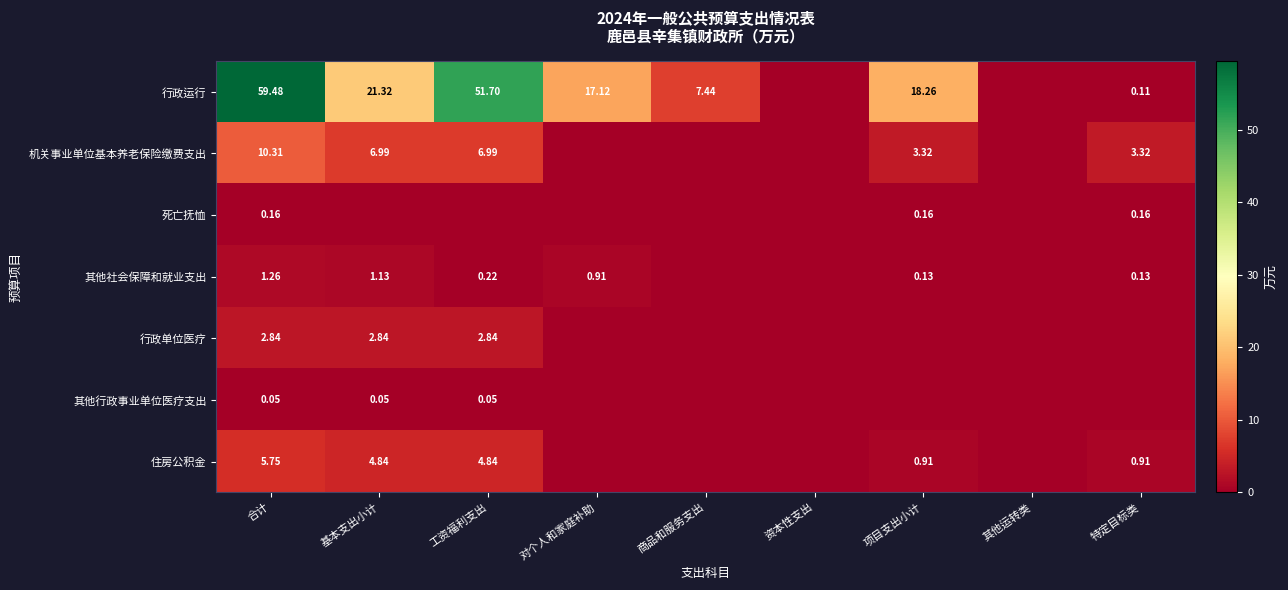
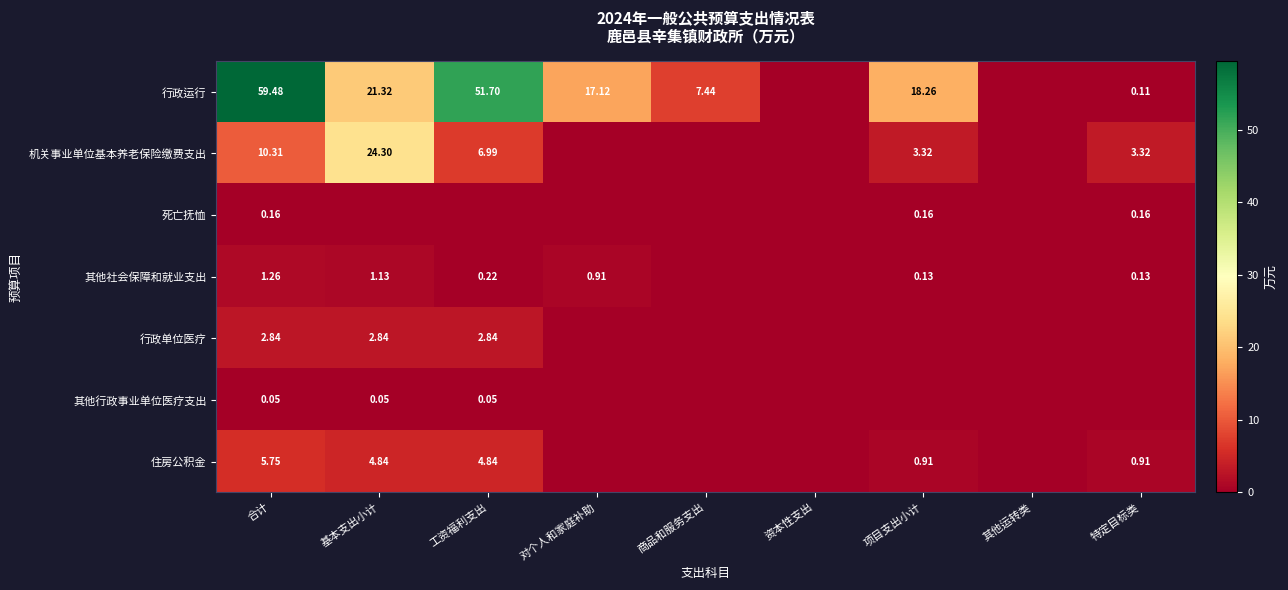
  {
    "行政运行": {
      "合计": 59.48,
      "基本支出小计": 21.32,
      "工资福利支出": 51.70,
      "对个人和家庭补助": 17.12,
      "商品和服务支出": 7.44,
      "项目支出小计": 18.26,
      "特定目标类": 0.11
    },
    "机关事业单位基本养老保险缴费支出": {
      "合计": 10.31,
-     "基本支出小计": 6.99,
+     "基本支出小计": 24.30,
      "工资福利支出": 6.99,
      "项目支出小计": 3.32,
      "特定目标类": 3.32
    },
    "死亡抚恤": {
      "合计": 0.16,
      "项目支出小计": 0.16,
      "特定目标类": 0.16
    },
    "其他社会保障和就业支出": {
      "合计": 1.26,
      "基本支出小计": 1.13,
      "工资福利支出": 0.22,
      "对个人和家庭补助": 0.91,
      "项目支出小计": 0.13,
      "特定目标类": 0.13
    },
    "行政单位医疗": {
      "合计": 2.84,
      "基本支出小计": 2.84,
      "工资福利支出": 2.84
    },
    "其他行政事业单位医疗支出": {
      "合计": 0.05,
      "基本支出小计": 0.05,
      "工资福利支出": 0.05
    },
    "住房公积金": {
      "合计": 5.75,
      "基本支出小计": 4.84,
      "工资福利支出": 4.84,
      "项目支出小计": 0.91,
      "特定目标类": 0.91
    }
  }
